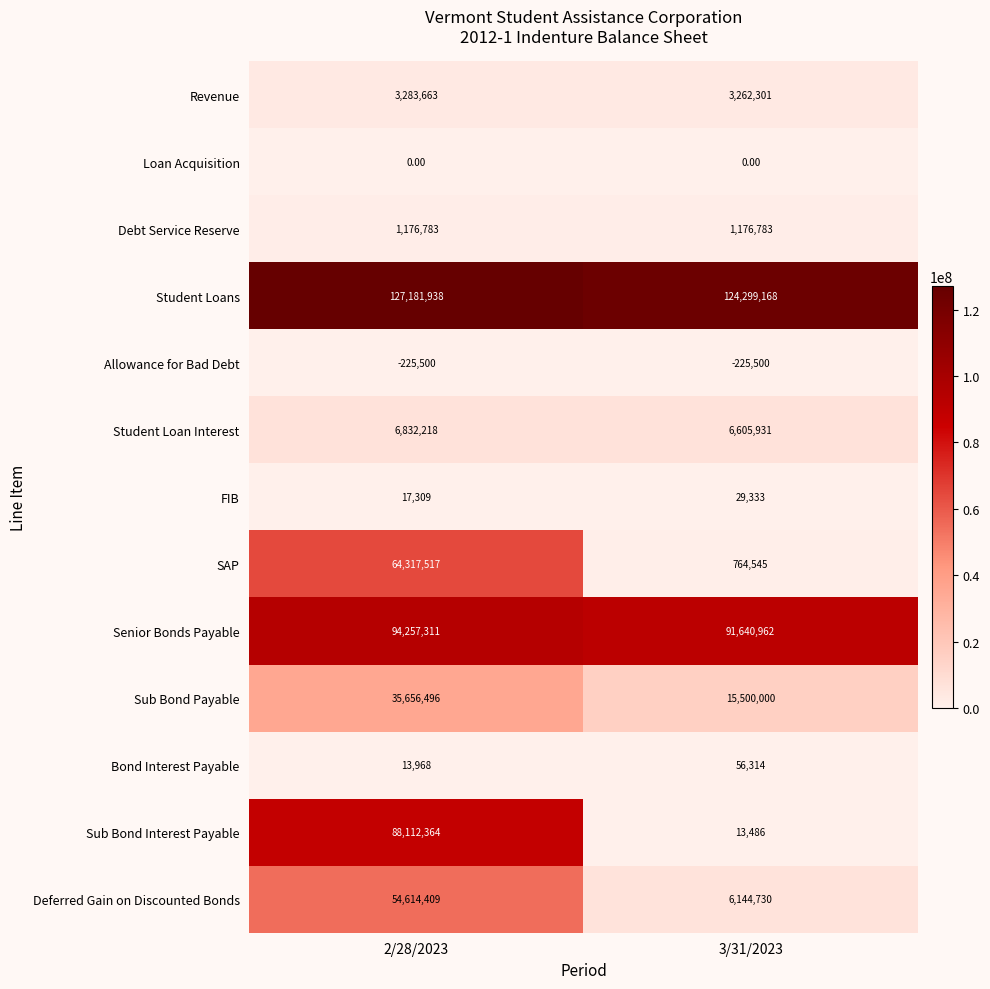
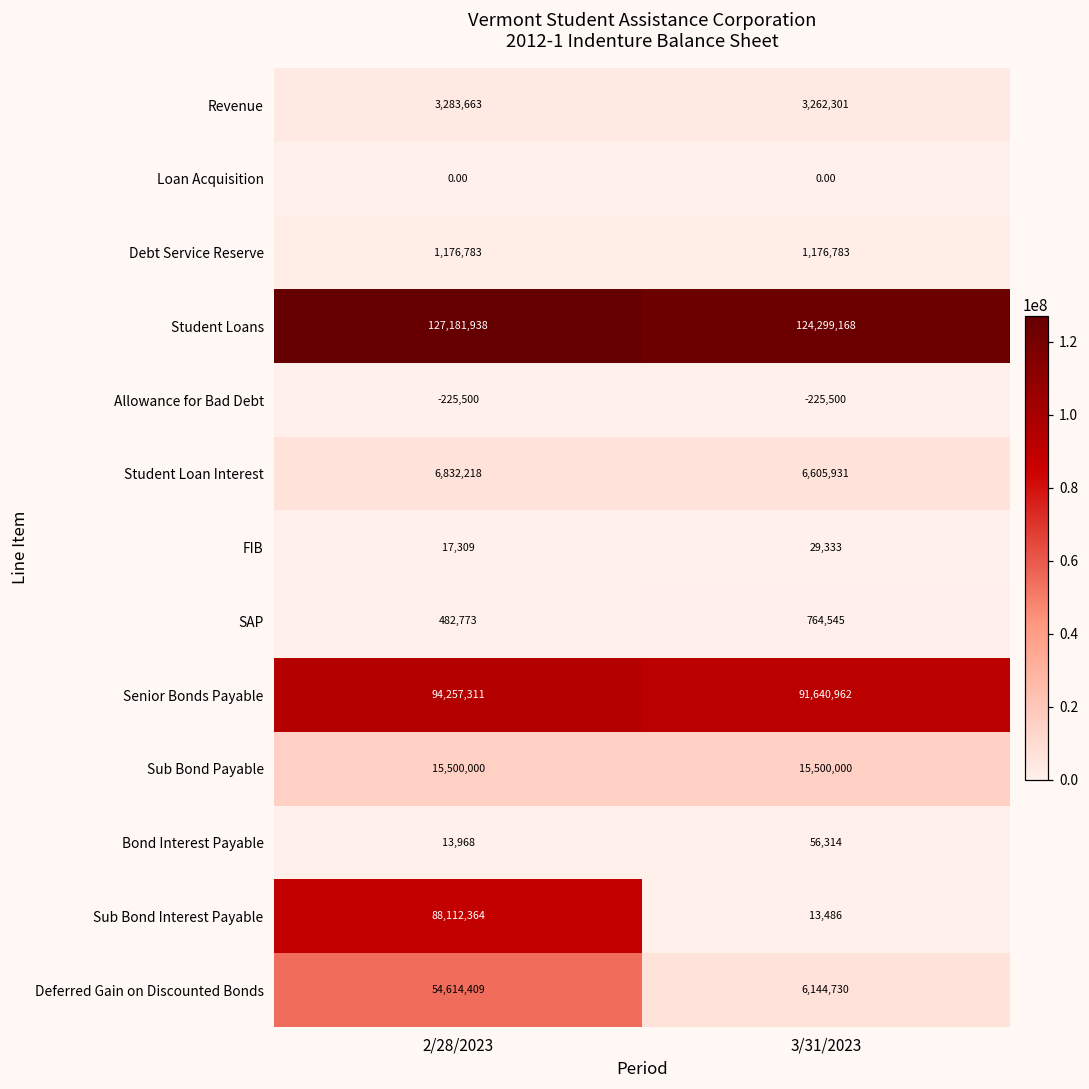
  {
    "Revenue": {
      "2/28/2023": "3,283,663",
      "3/31/2023": "3,262,301"
    },
    "Loan Acquisition": {
      "2/28/2023": "0.00",
      "3/31/2023": "0.00"
    },
    "Debt Service Reserve": {
      "2/28/2023": "1,176,783",
      "3/31/2023": "1,176,783"
    },
    "Student Loans": {
      "2/28/2023": "127,181,938",
      "3/31/2023": "124,299,168"
    },
    "Allowance for Bad Debt": {
      "2/28/2023": "-225,500",
      "3/31/2023": "-225,500"
    },
    "Student Loan Interest": {
      "2/28/2023": "6,832,218",
      "3/31/2023": "6,605,931"
    },
    "FIB": {
      "2/28/2023": "17,309",
      "3/31/2023": "29,333"
    },
    "SAP": {
-     "2/28/2023": "64,317,517",
+     "2/28/2023": "482,773",
      "3/31/2023": "764,545"
    },
    "Senior Bonds Payable": {
      "2/28/2023": "94,257,311",
      "3/31/2023": "91,640,962"
    },
    "Sub Bond Payable": {
-     "2/28/2023": "35,656,496",
+     "2/28/2023": "15,500,000",
      "3/31/2023": "15,500,000"
    },
    "Bond Interest Payable": {
      "2/28/2023": "13,968",
      "3/31/2023": "56,314"
    },
    "Sub Bond Interest Payable": {
      "2/28/2023": "88,112,364",
      "3/31/2023": "13,486"
    },
    "Deferred Gain on Discounted Bonds": {
      "2/28/2023": "54,614,409",
      "3/31/2023": "6,144,730"
    }
  }
